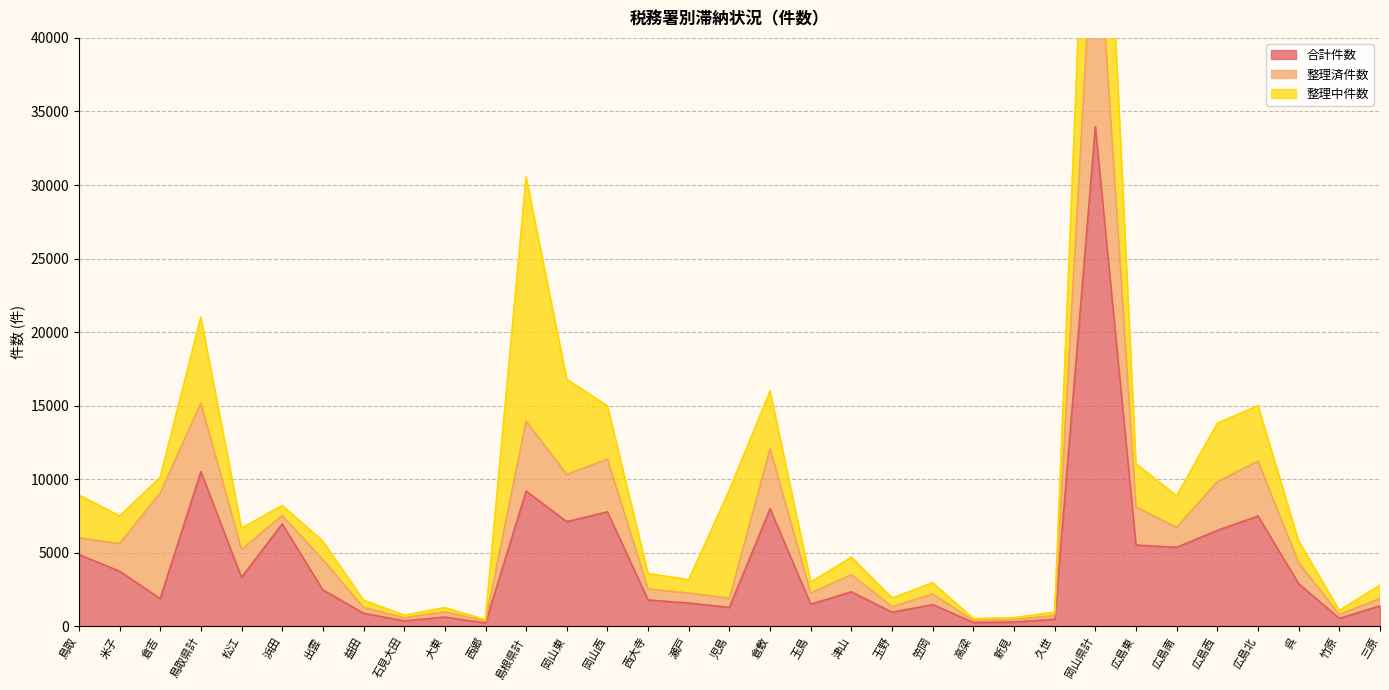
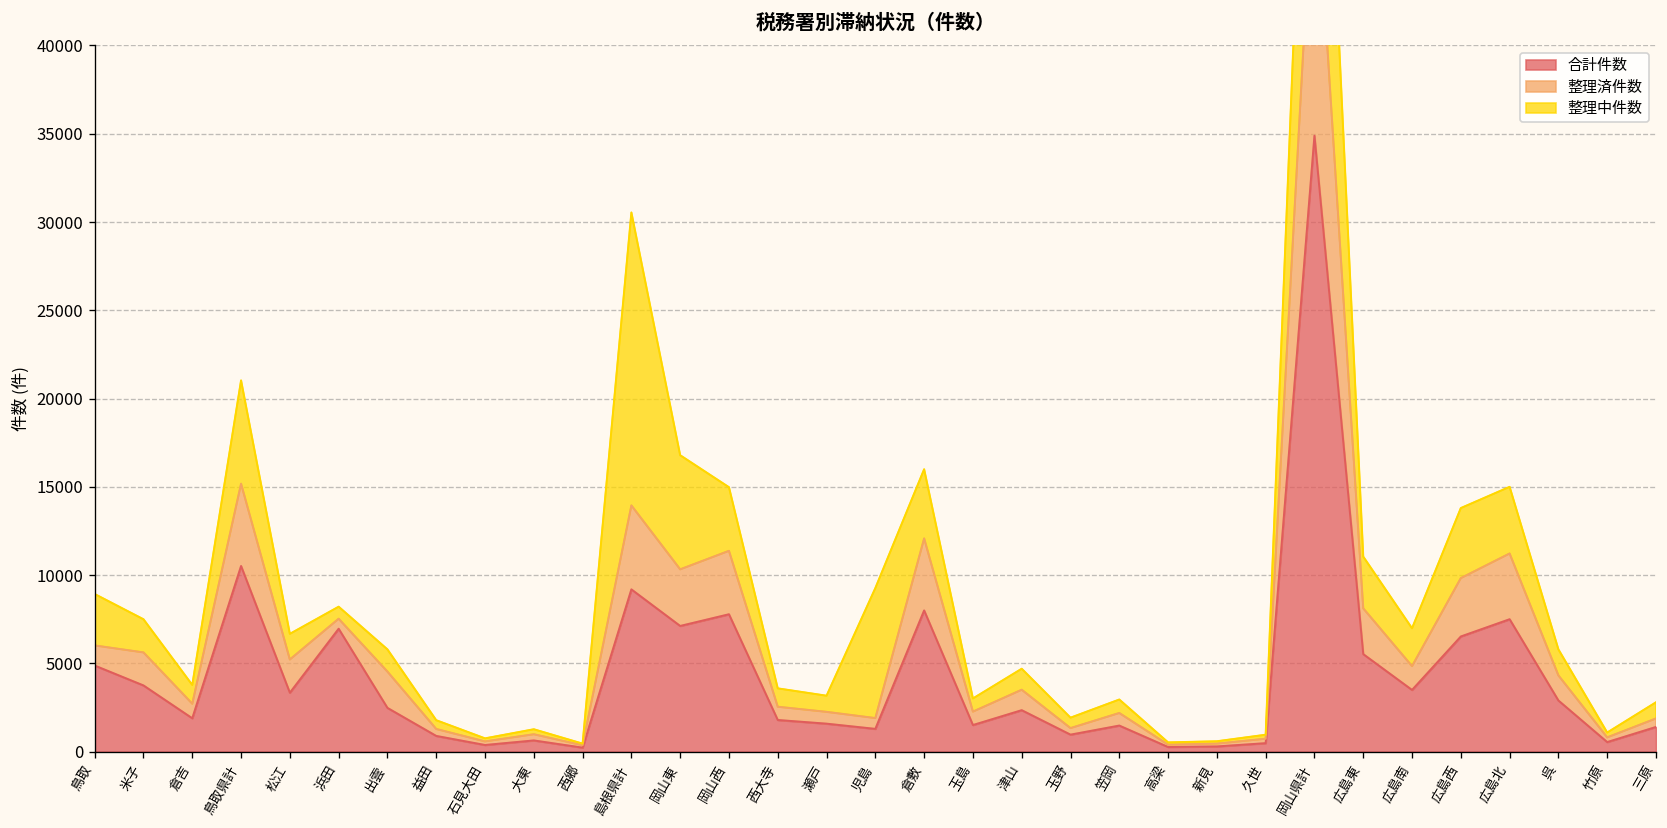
  {
    "合計件数": {
      "鳥取": 4900,
      "米子": 3700,
      "倉吉": 1900,
      "鳥取県計": 10500,
      "松江": 3300,
      "浜田": 7000,
      "出雲": 2500,
      "益田": 900,
      "石見大田": 400,
      "大東": 600,
      "島根県計": 9200,
      "岡山東": 7100,
      "岡山西": 7800,
      "西大寺": 1800,
      "瀬戸": 1600,
      "児島": 1300,
      "倉敷": 8000,
      "玉島": 1500,
      "津山": 2300,
      "玉野": 1000,
      "笠岡": 1500,
      "久世": 500,
-     "岡山県計": 34000,
+     "岡山県計": 34900,
      "広島東": 5500,
-     "広島南": 5400,
+     "広島南": 3500,
      "広島西": 6500,
      "広島北": 7500,
      "呉": 2900,
      "竹原": 500,
      "三原": 1400
    },
    "整理済件数": {
      "鳥取": 1100,
      "米子": 1900,
-     "倉吉": 7200,
+     "倉吉": 800,
      "鳥取県計": 4700,
      "松江": 1900,
      "浜田": 600,
      "出雲": 2100,
      "益田": 400,
      "大東": 400,
      "島根県計": 4800,
      "岡山東": 3200,
      "岡山西": 3600,
      "西大寺": 800,
      "瀬戸": 700,
      "児島": 600,
      "倉敷": 4100,
      "玉島": 800,
      "津山": 1200,
      "玉野": 400,
      "笠岡": 700,
      "久世": 300,
      "広島東": 2600,
      "広島南": 1300,
      "広島西": 3300,
      "広島北": 3700,
      "呉": 1400,
      "竹原": 300,
      "三原": 500
    },
    "整理中件数": {
      "鳥取": 2900,
      "米子": 1900,
      "倉吉": 1100,
      "鳥取県計": 5900,
      "松江": 1500,
      "浜田": 700,
      "出雲": 1300,
      "益田": 500,
      "大東": 300,
      "島根県計": 16600,
      "岡山東": 6500,
      "岡山西": 3600,
      "西大寺": 1000,
      "瀬戸": 900,
      "児島": 7400,
      "倉敷": 3900,
      "玉島": 700,
      "津山": 1200,
      "玉野": 600,
      "笠岡": 800,
      "久世": 200,
      "広島東": 2900,
      "広島南": 2100,
      "広島西": 4000,
      "広島北": 3800,
      "呉": 1500,
      "竹原": 300,
      "三原": 900
    }
  }
